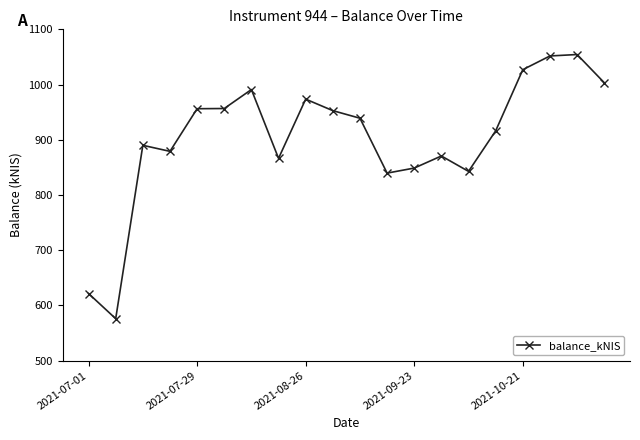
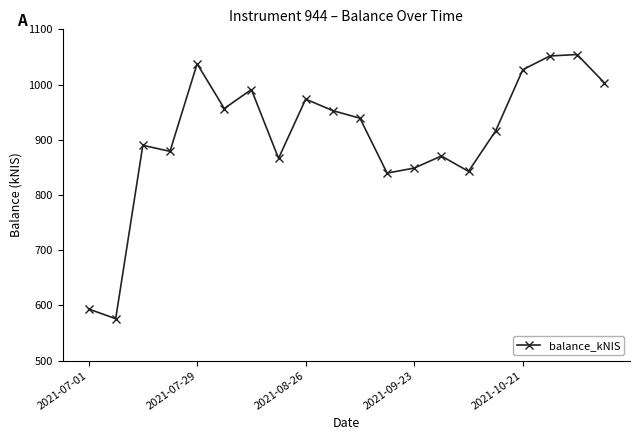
  {
-   "2021-07-01": 620,
-   "2021-07-29": 960,
+   "2021-07-01": 590,
+   "2021-07-29": 1040,
    "2021-08-26": 970,
    "2021-09-23": 850,
    "2021-10-21": 1030
  }
